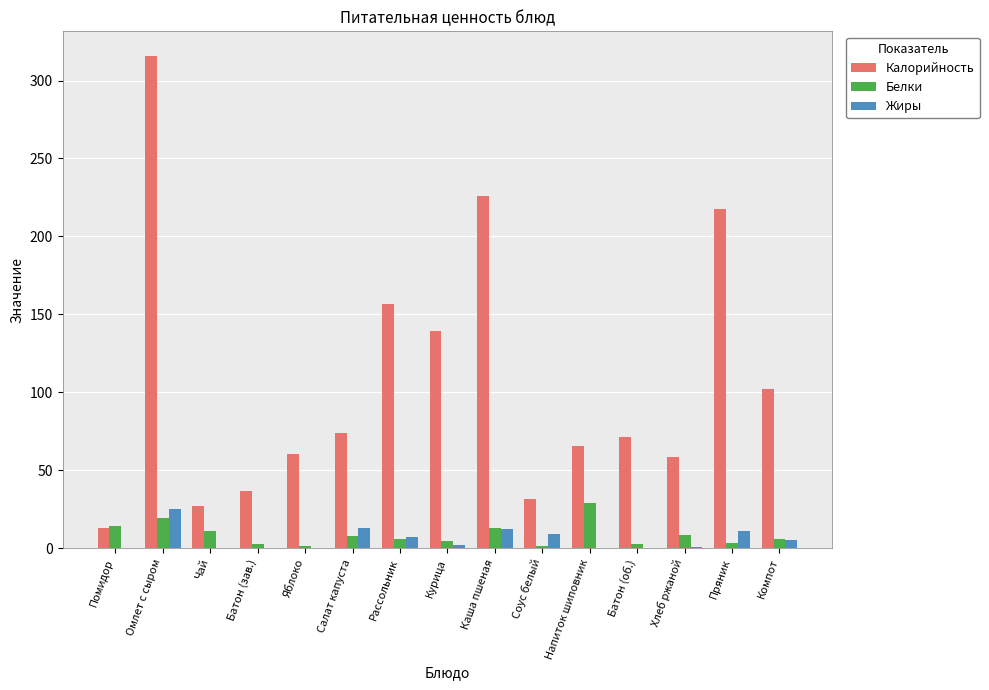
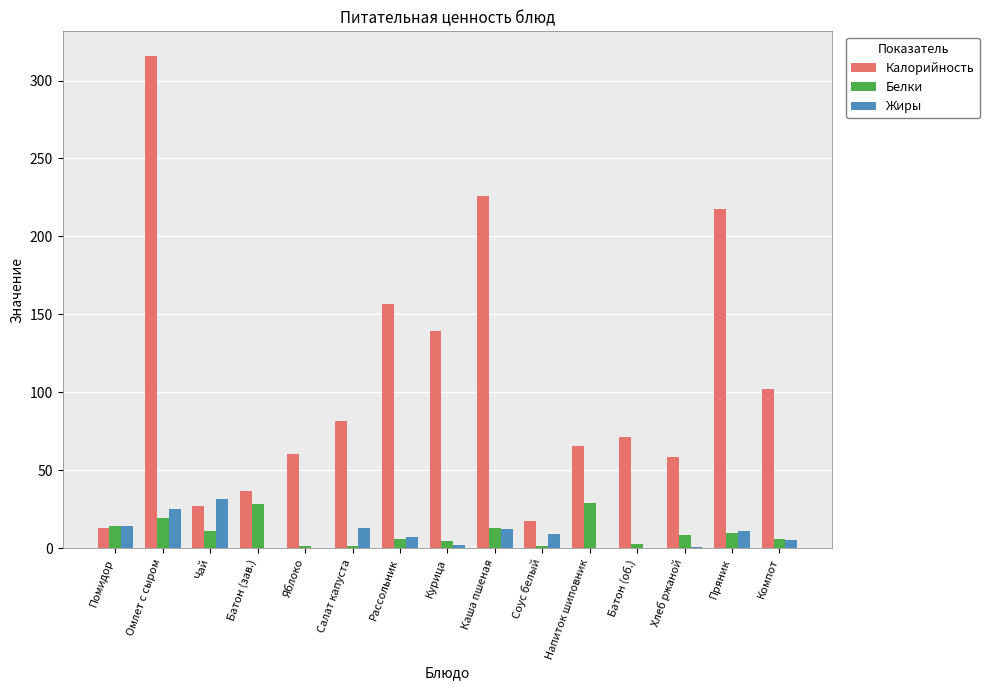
  {
    "Калорийность": {
      "Помидор": 13,
      "Омлет с сыром": 316,
      "Чай": 27,
      "Батон (зав.)": 37,
      "Яблоко": 61,
-     "Салат капуста": 74,
+     "Салат капуста": 82,
      "Рассольник": 157,
      "Курица": 139,
      "Каша пшеная": 226,
-     "Соус белый": 31,
+     "Соус белый": 17,
      "Напиток шиповник": 65,
      "Батон (об.)": 71,
      "Хлеб ржаной": 59,
      "Пряник": 217,
      "Компот": 102
    },
    "Белки": {
      "Помидор": 14,
      "Омлет с сыром": 19,
      "Чай": 11,
-     "Батон (зав.)": 2,
-     "Салат капуста": 8,
+     "Батон (зав.)": 28,
+     "Салат капуста": 1,
      "Рассольник": 6,
      "Курица": 4,
      "Каша пшеная": 13,
      "Напиток шиповник": 29,
      "Батон (об.)": 2,
      "Хлеб ржаной": 8,
-     "Пряник": 3,
+     "Пряник": 10,
      "Компот": 6
    },
    "Жиры": {
-     "Помидор": 0,
+     "Помидор": 14,
      "Омлет с сыром": 25,
-     "Чай": 0,
+     "Чай": 31,
      "Салат капуста": 13,
      "Рассольник": 7,
      "Курица": 2,
      "Каша пшеная": 12,
      "Соус белый": 9,
      "Пряник": 11,
      "Компот": 5
    }
  }
